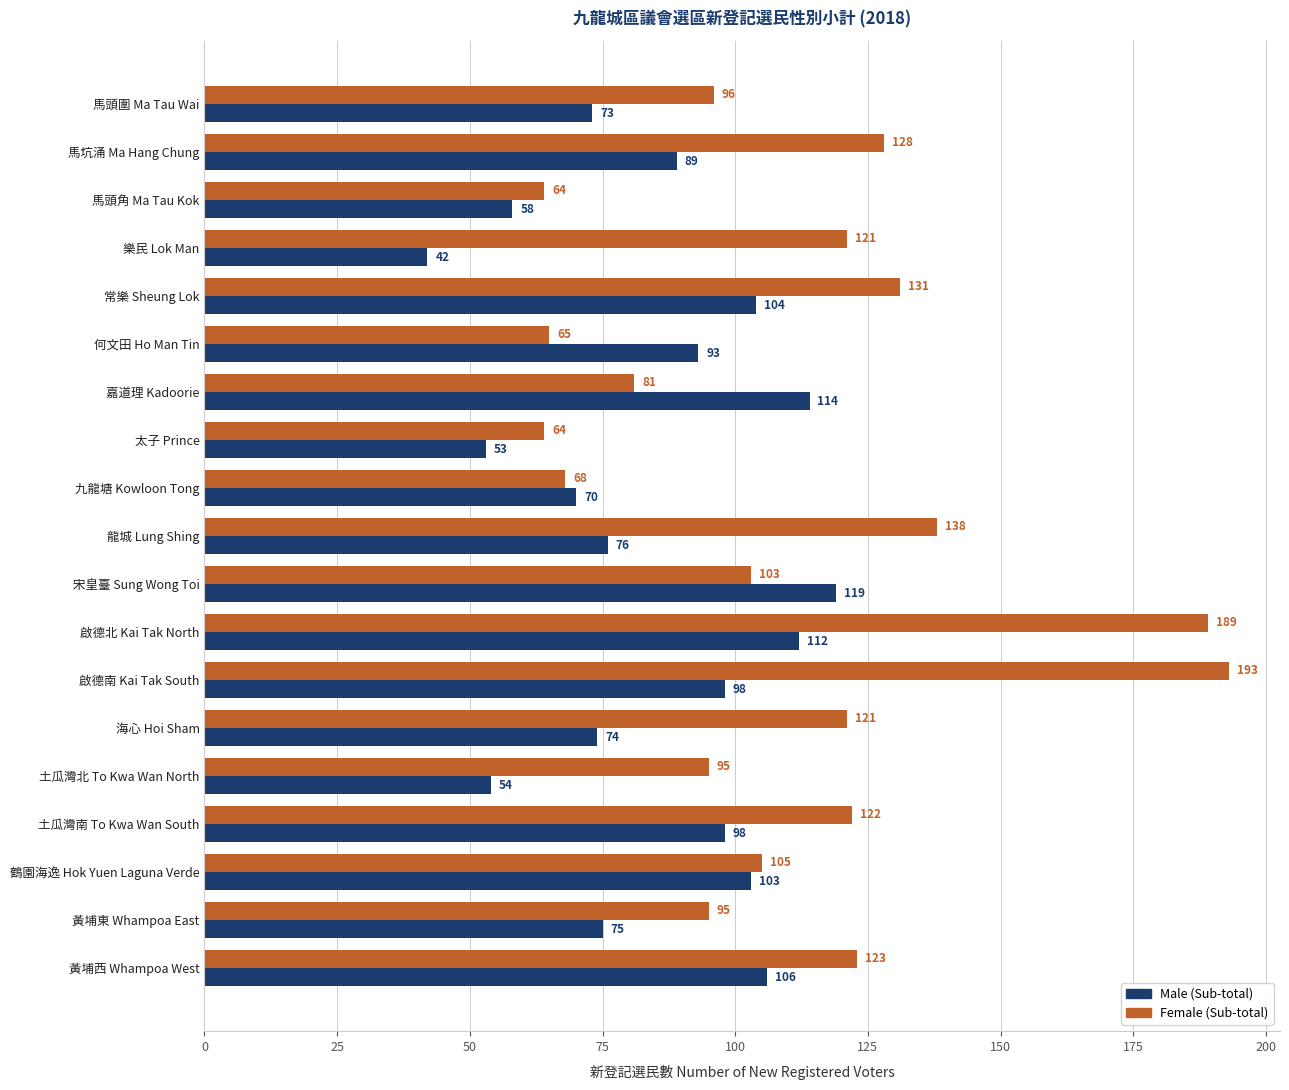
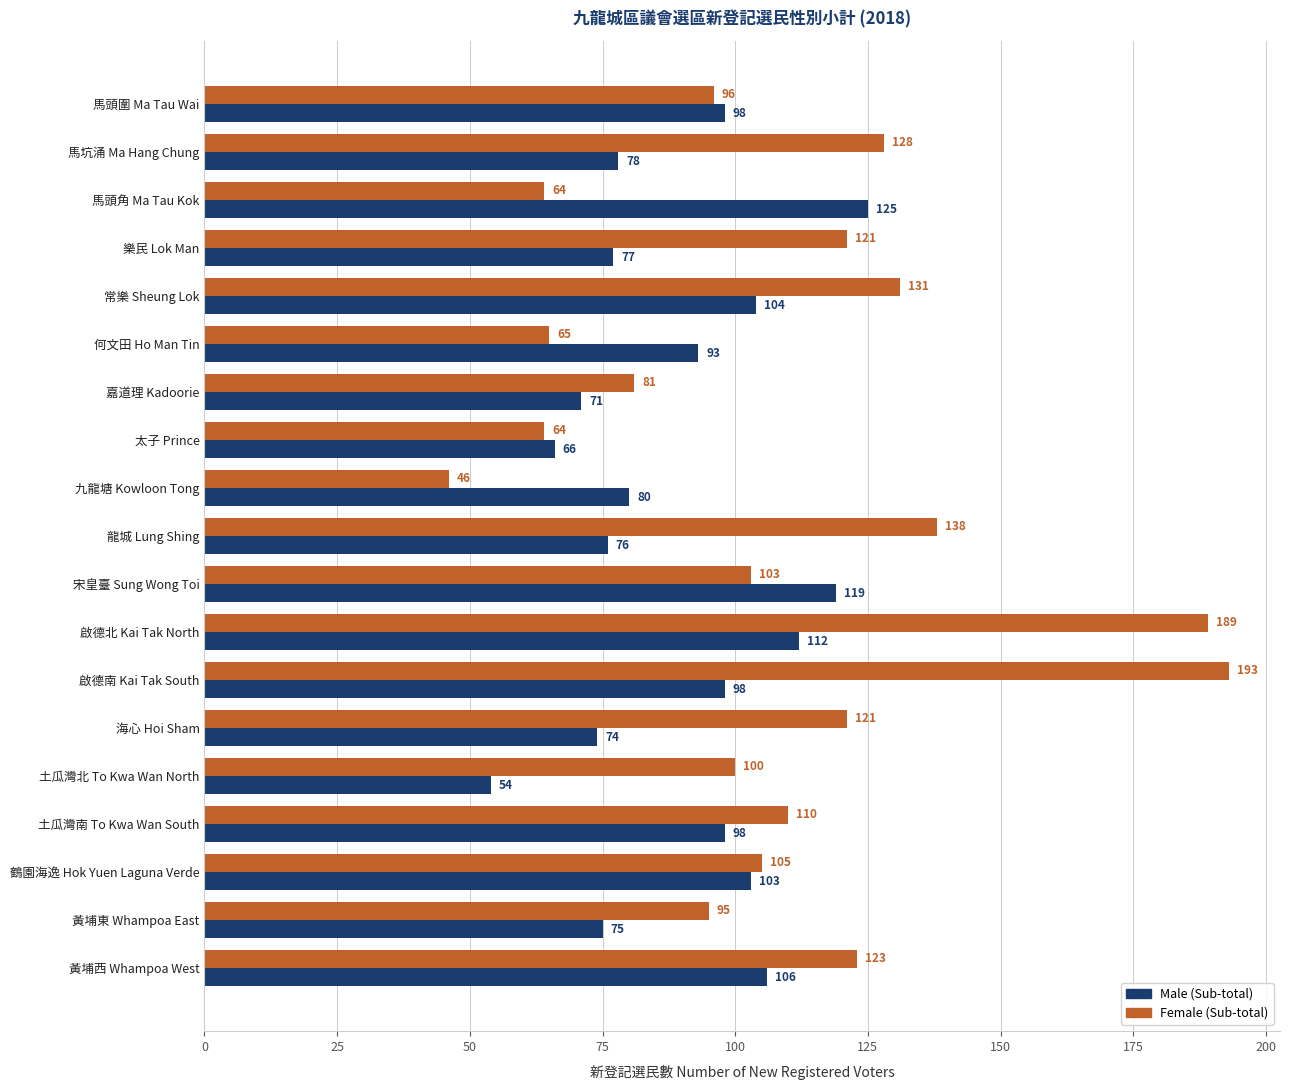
  {
    "Male (Sub-total)": {
-     "馬頭圍 Ma Tau Wai": 73,
-     "馬坑涌 Ma Hang Chung": 89,
-     "馬頭角 Ma Tau Kok": 58,
-     "樂民 Lok Man": 42,
+     "馬頭圍 Ma Tau Wai": 98,
+     "馬坑涌 Ma Hang Chung": 78,
+     "馬頭角 Ma Tau Kok": 125,
+     "樂民 Lok Man": 77,
      "常樂 Sheung Lok": 104,
      "何文田 Ho Man Tin": 93,
-     "嘉道理 Kadoorie": 114,
-     "太子 Prince": 53,
-     "九龍塘 Kowloon Tong": 70,
+     "嘉道理 Kadoorie": 71,
+     "太子 Prince": 66,
+     "九龍塘 Kowloon Tong": 80,
      "龍城 Lung Shing": 76,
      "宋皇臺 Sung Wong Toi": 119,
      "啟德北 Kai Tak North": 112,
      "啟德南 Kai Tak South": 98,
      "海心 Hoi Sham": 74,
      "土瓜灣北 To Kwa Wan North": 54,
      "土瓜灣南 To Kwa Wan South": 98,
      "鶴園海逸 Hok Yuen Laguna Verde": 103,
      "黃埔東 Whampoa East": 75,
      "黃埔西 Whampoa West": 106
    },
    "Female (Sub-total)": {
      "馬頭圍 Ma Tau Wai": 96,
      "馬坑涌 Ma Hang Chung": 128,
      "馬頭角 Ma Tau Kok": 64,
      "樂民 Lok Man": 121,
      "常樂 Sheung Lok": 131,
      "何文田 Ho Man Tin": 65,
      "嘉道理 Kadoorie": 81,
      "太子 Prince": 64,
-     "九龍塘 Kowloon Tong": 68,
+     "九龍塘 Kowloon Tong": 46,
      "龍城 Lung Shing": 138,
      "宋皇臺 Sung Wong Toi": 103,
      "啟德北 Kai Tak North": 189,
      "啟德南 Kai Tak South": 193,
      "海心 Hoi Sham": 121,
-     "土瓜灣北 To Kwa Wan North": 95,
-     "土瓜灣南 To Kwa Wan South": 122,
+     "土瓜灣北 To Kwa Wan North": 100,
+     "土瓜灣南 To Kwa Wan South": 110,
      "鶴園海逸 Hok Yuen Laguna Verde": 105,
      "黃埔東 Whampoa East": 95,
      "黃埔西 Whampoa West": 123
    }
  }
